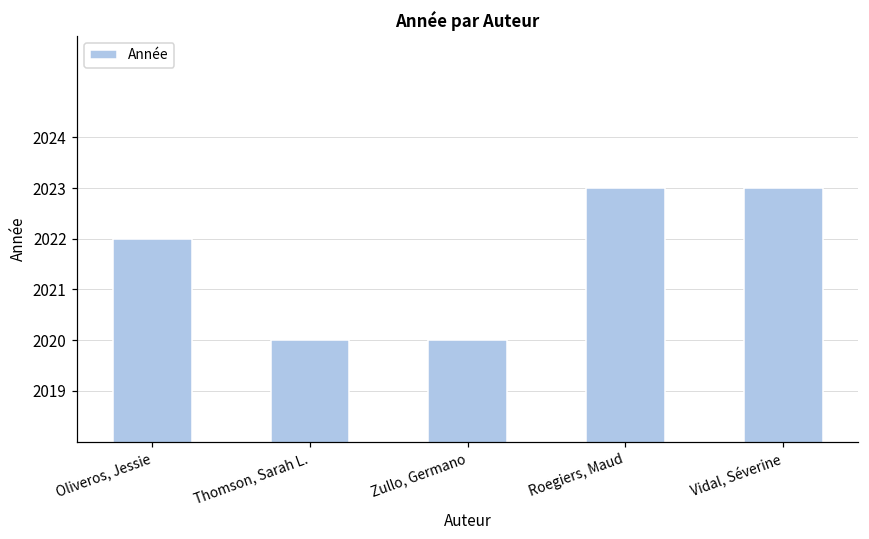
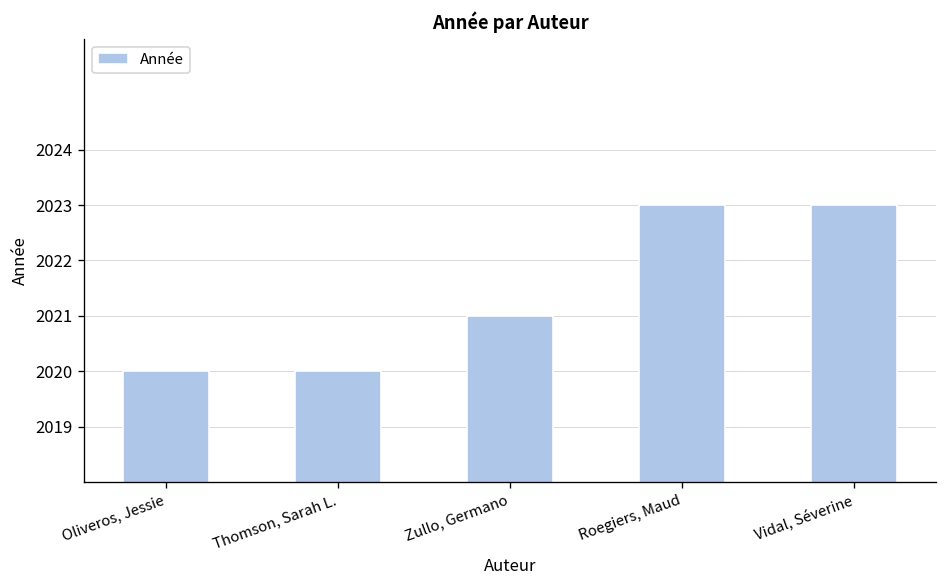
  {
-   "Oliveros, Jessie": 2022,
+   "Oliveros, Jessie": 2020,
    "Thomson, Sarah L.": 2020,
-   "Zullo, Germano": 2020,
+   "Zullo, Germano": 2021,
    "Roegiers, Maud": 2023,
    "Vidal, Séverine": 2023
  }
